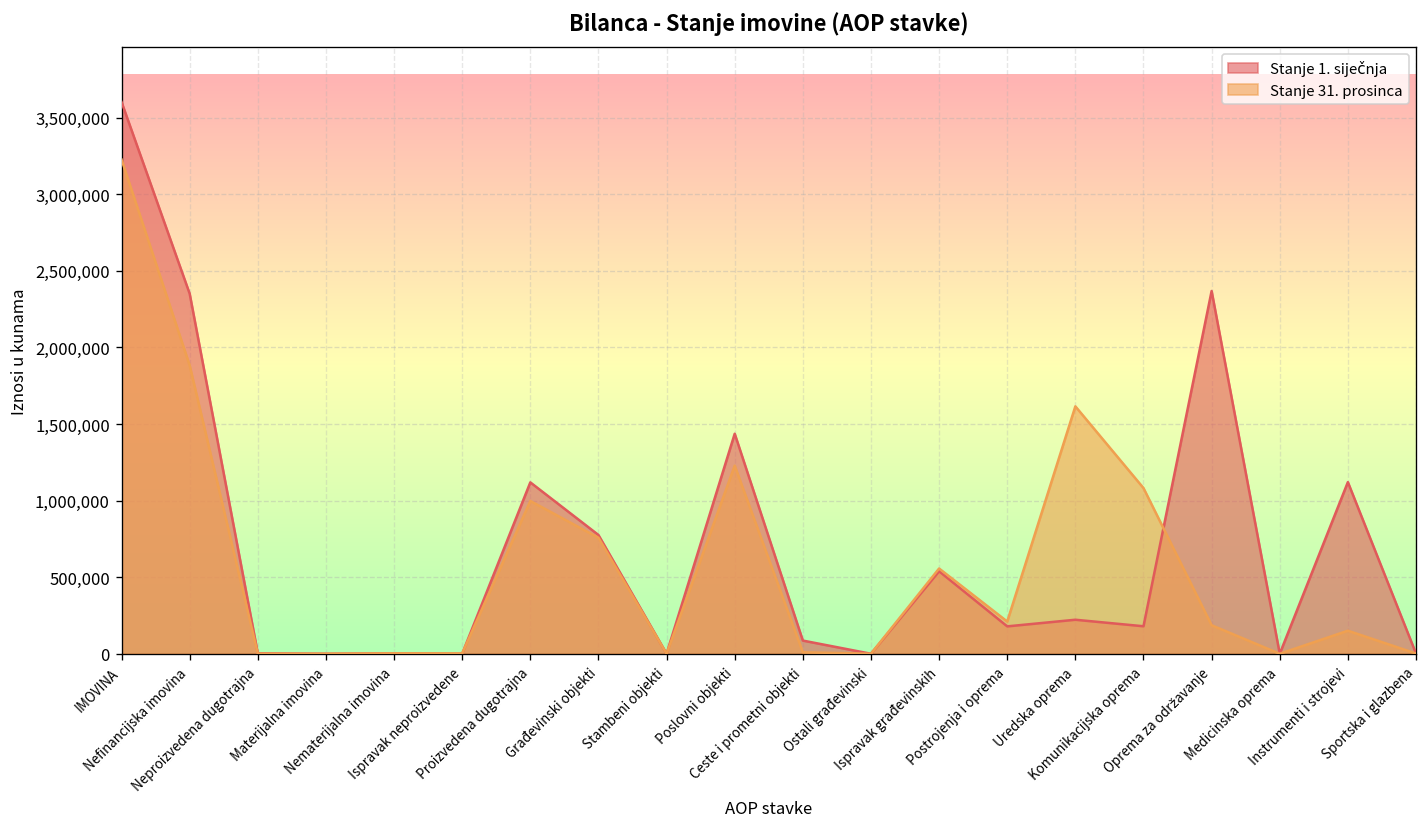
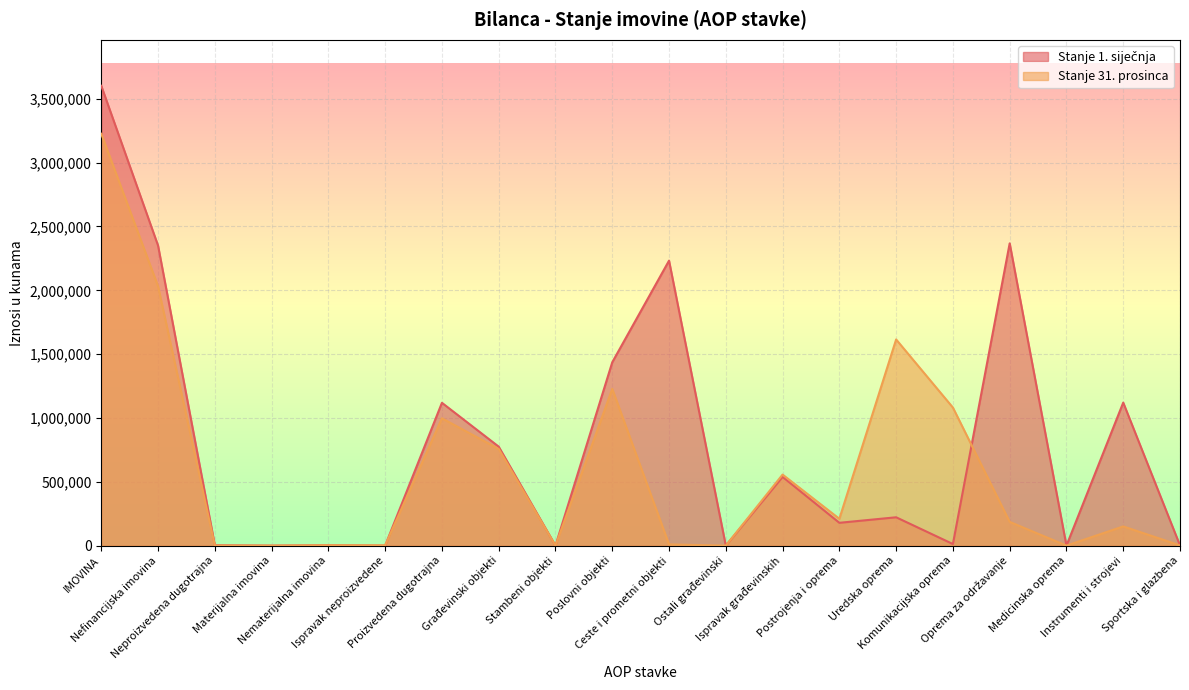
  {
    "Stanje 1. siječnja": {
      "IMOVINA": "3,600,000",
      "Nefinancijska imovina": "2,350,000",
      "Proizvedena dugotrajna": "1,120,000",
      "Poslovni objekti": "1,440,000",
-     "Ceste i prometni objekti": "90,000",
+     "Ceste i prometni objekti": "2,230,000",
      "Postrojenja i oprema": "180,000",
      "Uredska oprema": "220,000",
-     "Komunikacijska oprema": "180,000",
+     "Komunikacijska oprema": "10,000",
      "Oprema za održavanje": "2,370,000",
      "Instrumenti i strojevi": "1,120,000"
    },
    "Stanje 31. prosinca": {
      "IMOVINA": "3,230,000",
-     "Nefinancijska imovina": "1,880,000",
+     "Nefinancijska imovina": "2,030,000",
      "Proizvedena dugotrajna": "1,000,000",
      "Poslovni objekti": "1,230,000",
      "Ceste i prometni objekti": "10,000",
      "Postrojenja i oprema": "210,000",
      "Uredska oprema": "1,620,000",
      "Komunikacijska oprema": "1,080,000",
      "Oprema za održavanje": "190,000",
      "Instrumenti i strojevi": "150,000"
    }
  }
